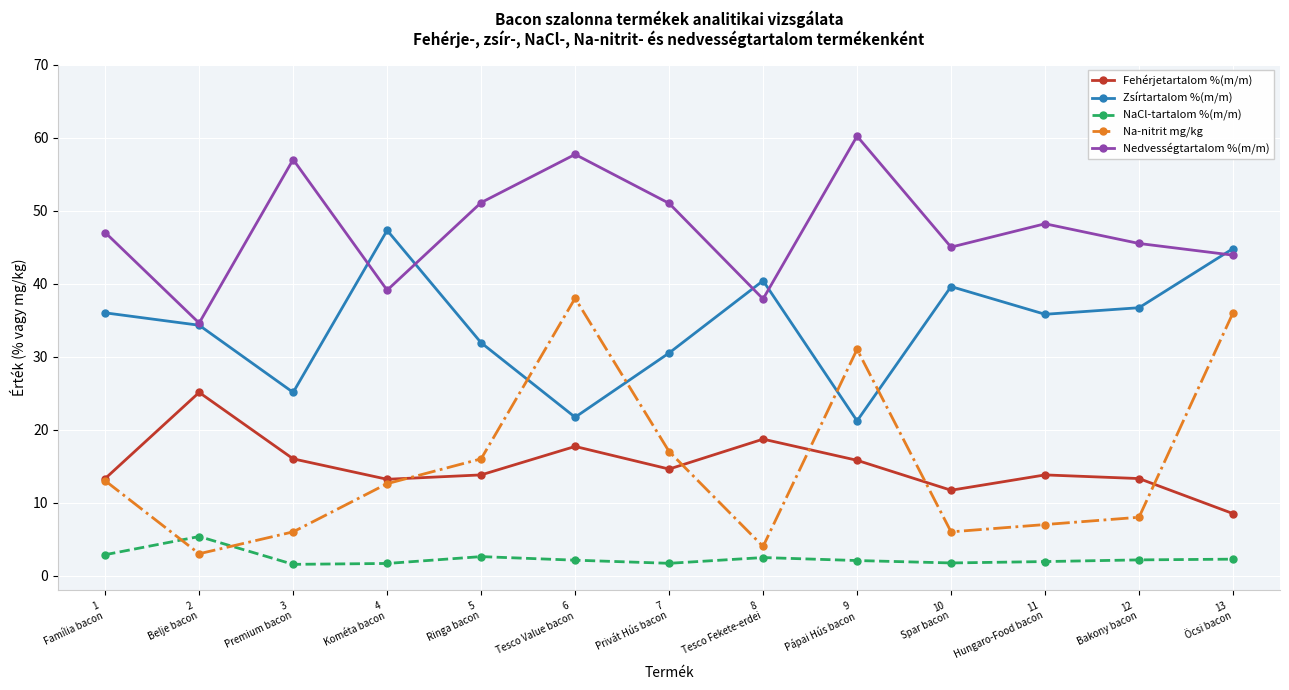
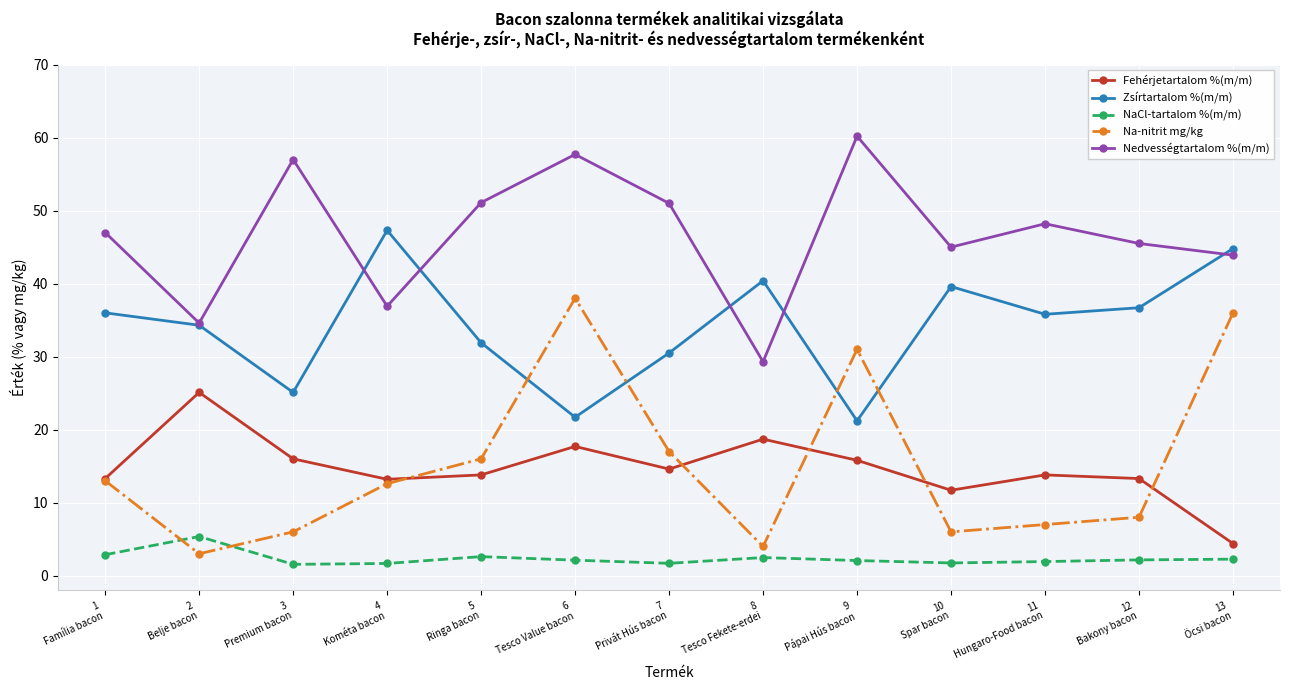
  {
    "Fehérjetartalom %(m/m)": {
      "2 Belje bacon": 25,
      "3 Premium bacon": 16,
      "4 Kométa bacon": 13,
      "5 Ringa bacon": 14,
      "6 Tesco Value bacon": 18,
      "7 Privát Hús bacon": 15,
      "8 Tesco Fekete-erdei": 19,
      "9 Pápai Hús bacon": 16,
      "10 Spar bacon": 12,
      "11 Hungaro-Food bacon": 14,
      "12 Bakony bacon": 13,
-     "13 Öcsi bacon": 9
+     "13 Öcsi bacon": 4
    },
    "Zsírtartalom %(m/m)": {
      "1 Família bacon": 36,
      "3 Premium bacon": 25,
      "4 Kométa bacon": 47,
      "5 Ringa bacon": 32,
      "6 Tesco Value bacon": 22,
      "7 Privát Hús bacon": 31,
      "8 Tesco Fekete-erdei": 40,
      "9 Pápai Hús bacon": 21,
      "10 Spar bacon": 40,
      "11 Hungaro-Food bacon": 36,
      "12 Bakony bacon": 37,
      "13 Öcsi bacon": 45
    },
    "NaCl-tartalom %(m/m)": {
      "1 Família bacon": 3,
      "2 Belje bacon": 5,
      "3 Premium bacon": 2,
      "4 Kométa bacon": 2,
      "5 Ringa bacon": 3,
      "6 Tesco Value bacon": 2,
      "7 Privát Hús bacon": 2,
      "8 Tesco Fekete-erdei": 2,
      "9 Pápai Hús bacon": 2,
      "10 Spar bacon": 2,
      "11 Hungaro-Food bacon": 2,
      "12 Bakony bacon": 2,
      "13 Öcsi bacon": 2
    },
    "Na-nitrit mg/kg": {
      "2 Belje bacon": 3,
      "3 Premium bacon": 6,
      "4 Kométa bacon": 13,
      "5 Ringa bacon": 16,
      "6 Tesco Value bacon": 38,
      "7 Privát Hús bacon": 17,
      "8 Tesco Fekete-erdei": 4,
      "9 Pápai Hús bacon": 31,
      "10 Spar bacon": 6,
      "11 Hungaro-Food bacon": 7,
      "12 Bakony bacon": 8,
      "13 Öcsi bacon": 36
    },
    "Nedvességtartalom %(m/m)": {
      "1 Família bacon": 47,
      "3 Premium bacon": 57,
-     "4 Kométa bacon": 39,
+     "4 Kométa bacon": 37,
      "5 Ringa bacon": 51,
      "6 Tesco Value bacon": 58,
      "7 Privát Hús bacon": 51,
-     "8 Tesco Fekete-erdei": 38,
+     "8 Tesco Fekete-erdei": 29,
      "9 Pápai Hús bacon": 60,
      "10 Spar bacon": 45,
      "11 Hungaro-Food bacon": 48,
      "12 Bakony bacon": 46,
      "13 Öcsi bacon": 44
    }
  }
